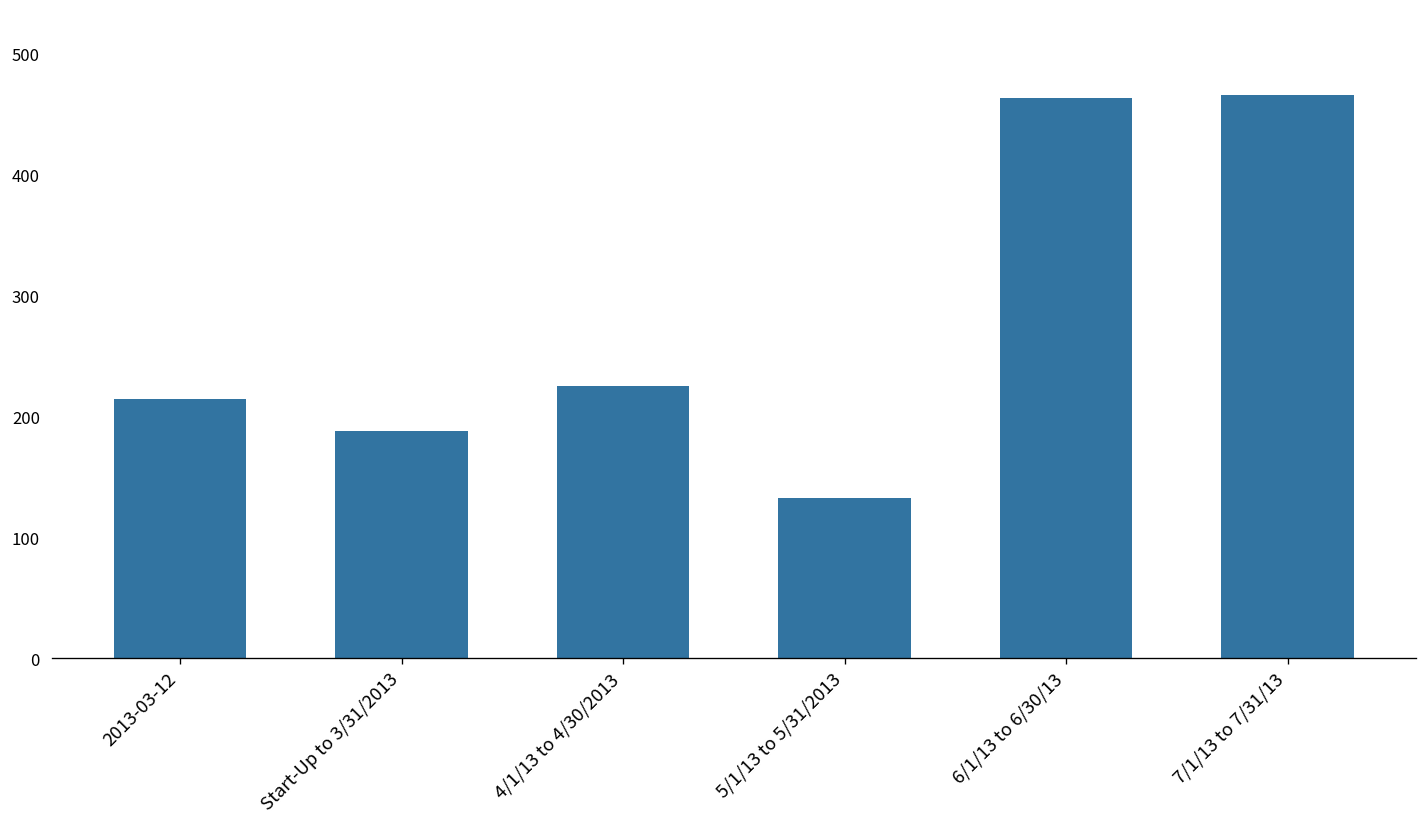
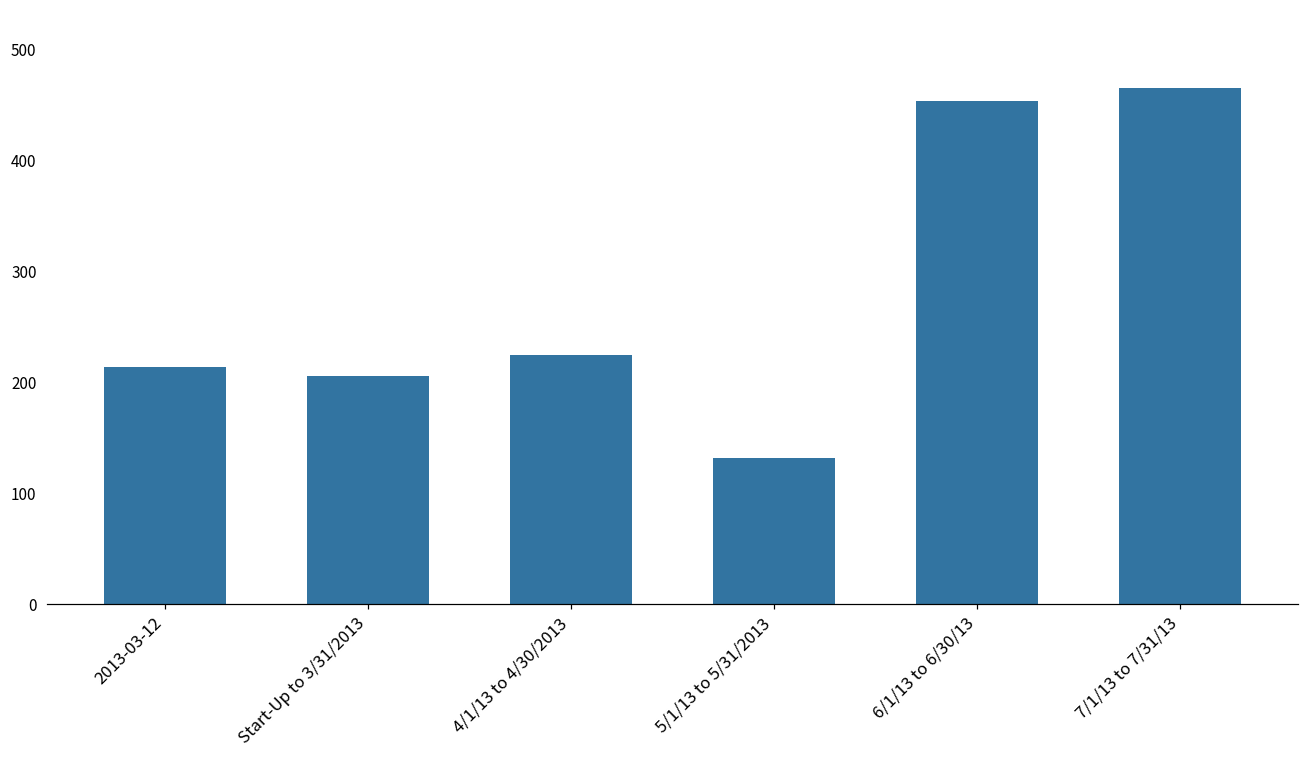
  {
    "2013-03-12": 214,
-   "Start-Up to 3/31/2013": 188,
+   "Start-Up to 3/31/2013": 206,
    "4/1/13 to 4/30/2013": 225,
    "5/1/13 to 5/31/2013": 132,
-   "6/1/13 to 6/30/13": 463,
+   "6/1/13 to 6/30/13": 454,
    "7/1/13 to 7/31/13": 465
  }
